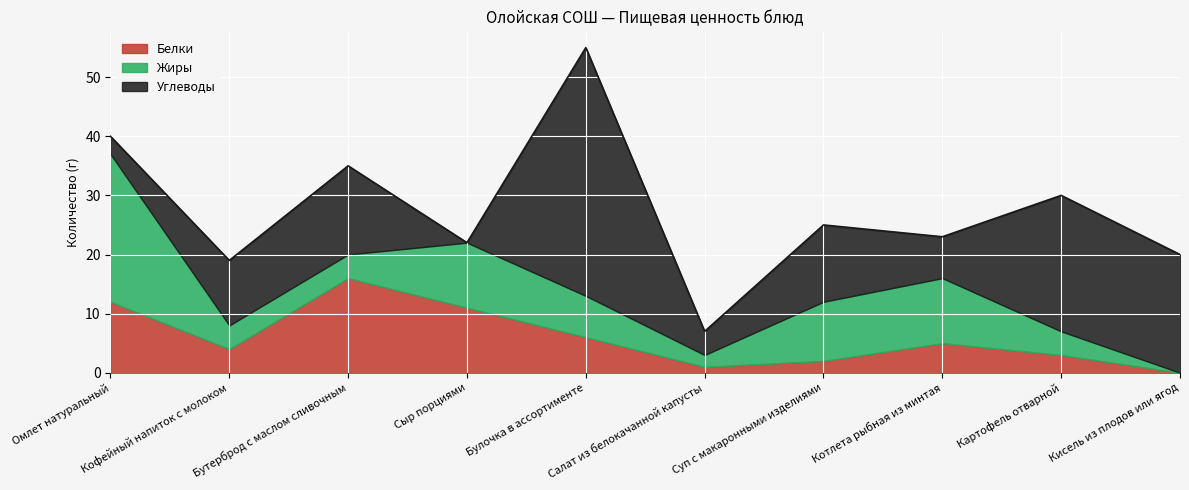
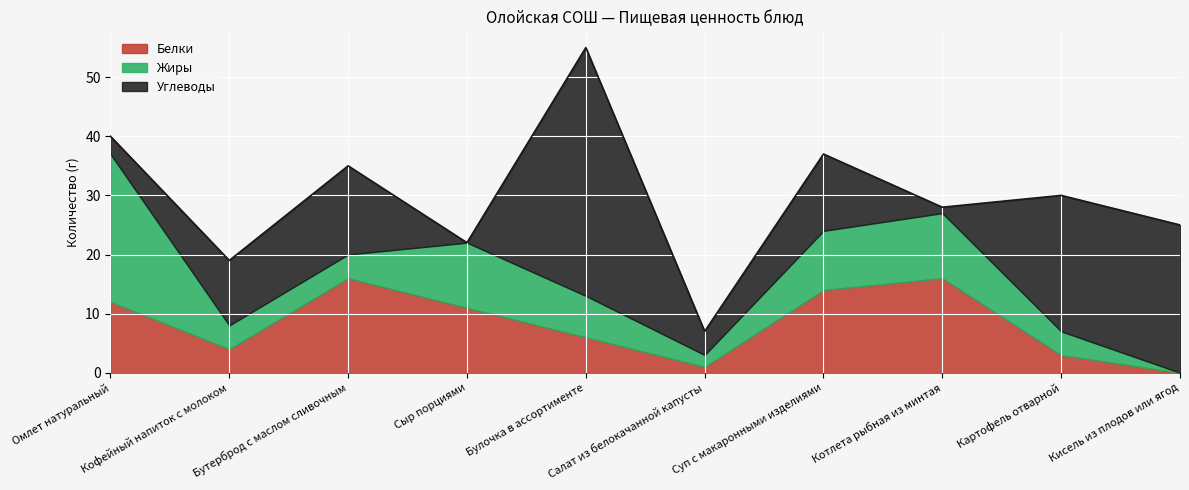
  {
    "Белки": {
      "Омлет натуральный": 12,
      "Кофейный напиток с молоком": 4,
      "Бутерброд с маслом сливочным": 16,
      "Сыр порциями": 11,
      "Булочка в ассортименте": 6,
      "Салат из белокачанной капусты": 1,
-     "Суп с макаронными изделиями": 2,
-     "Котлета рыбная из минтая": 5,
+     "Суп с макаронными изделиями": 14,
+     "Котлета рыбная из минтая": 16,
      "Картофель отварной": 3
    },
    "Жиры": {
      "Омлет натуральный": 25,
      "Кофейный напиток с молоком": 4,
      "Бутерброд с маслом сливочным": 4,
      "Булочка в ассортименте": 7,
      "Салат из белокачанной капусты": 2,
      "Суп с макаронными изделиями": 10,
      "Котлета рыбная из минтая": 11,
      "Картофель отварной": 4
    },
    "Углеводы": {
      "Омлет натуральный": 3,
      "Кофейный напиток с молоком": 11,
      "Бутерброд с маслом сливочным": 15,
      "Булочка в ассортименте": 42,
      "Салат из белокачанной капусты": 4,
      "Суп с макаронными изделиями": 13,
-     "Котлета рыбная из минтая": 7,
+     "Котлета рыбная из минтая": 1,
      "Картофель отварной": 23,
-     "Кисель из плодов или ягод": 20
+     "Кисель из плодов или ягод": 25
    }
  }
